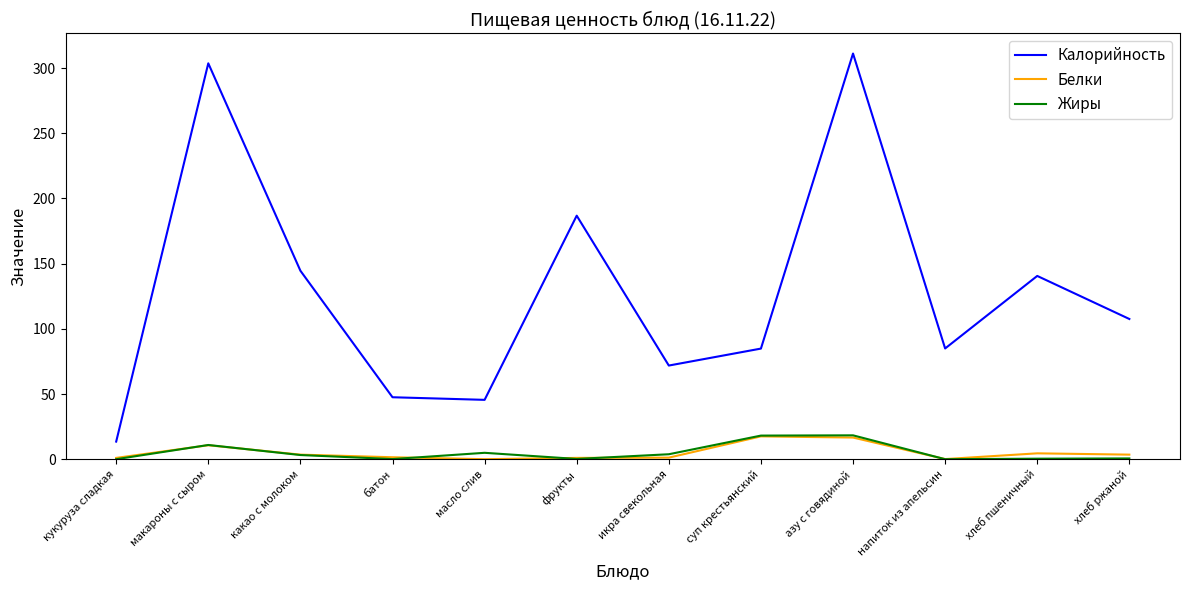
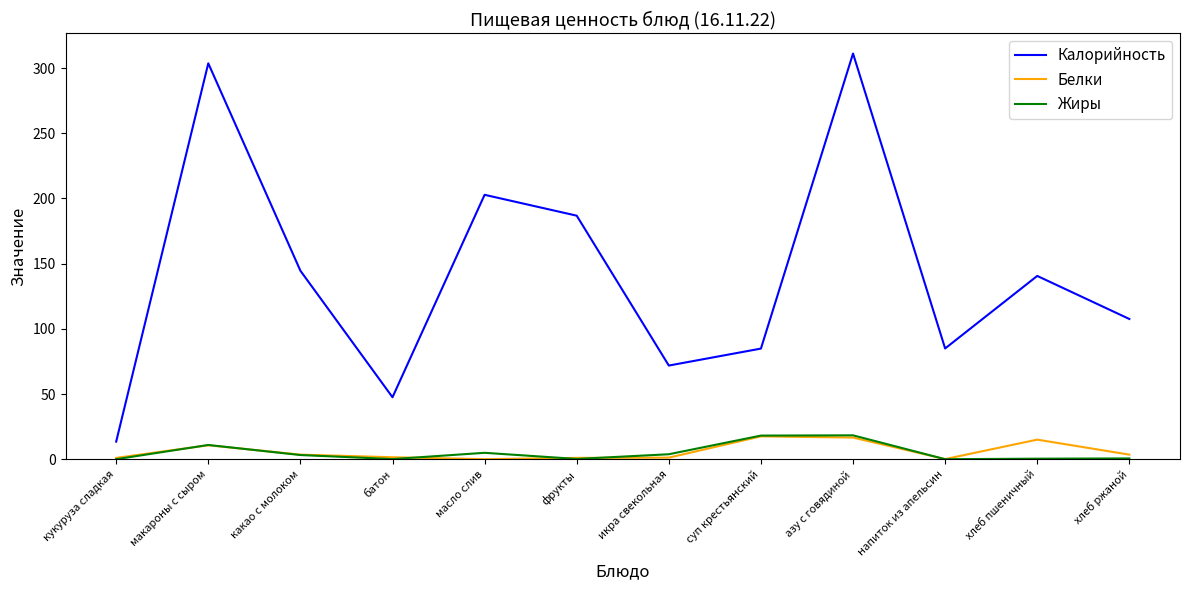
  {
    "Калорийность": {
      "кукуруза сладкая": 14,
      "макароны с сыром": 304,
      "какао с молоком": 145,
      "батон": 48,
-     "масло слив": 46,
+     "масло слив": 203,
      "фрукты": 187,
      "икра свекольная": 72,
      "суп крестьянский": 85,
      "азу с говядиной": 311,
      "напиток из апельсин": 85,
      "хлеб пшеничный": 141,
      "хлеб ржаной": 108
    },
    "Белки": {
      "масло слив": 0,
      "икра свекольная": 1,
-     "хлеб пшеничный": 5,
+     "хлеб пшеничный": 15,
      "хлеб ржаной": 4
    },
    "Жиры": {
      "масло слив": 5,
      "икра свекольная": 4,
      "хлеб пшеничный": 1,
      "хлеб ржаной": 1
    }
  }
